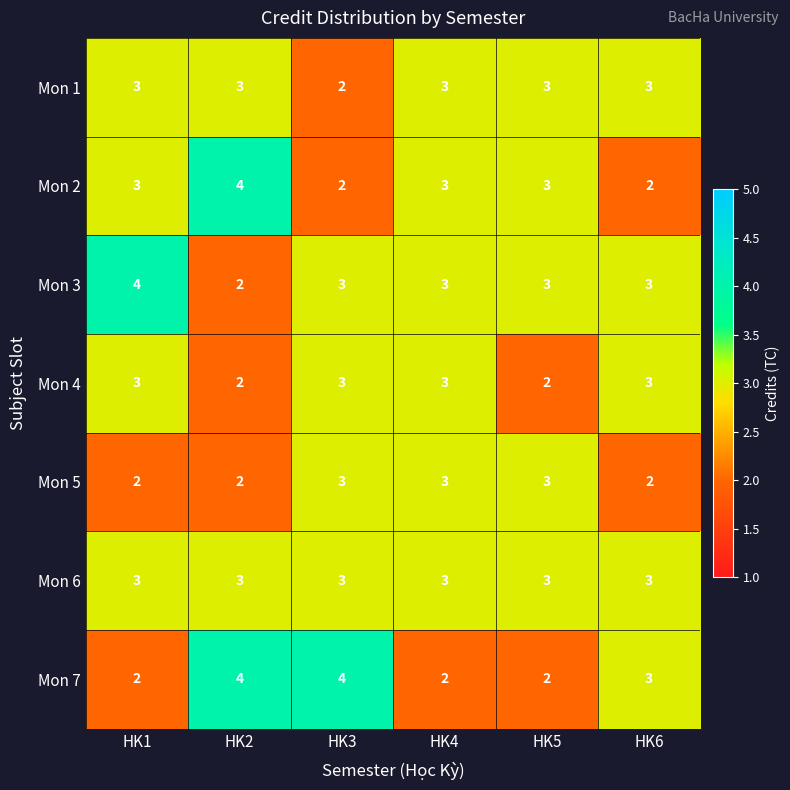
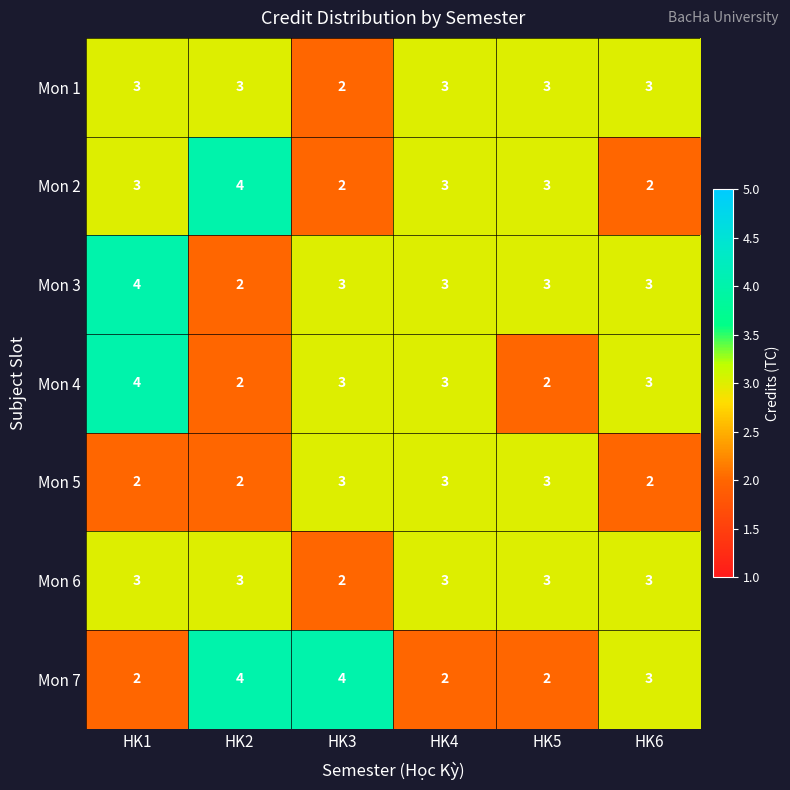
  {
    "Mon 1": {
      "HK1": 3,
      "HK2": 3,
      "HK3": 2,
      "HK4": 3,
      "HK5": 3,
      "HK6": 3
    },
    "Mon 2": {
      "HK1": 3,
      "HK2": 4,
      "HK3": 2,
      "HK4": 3,
      "HK5": 3,
      "HK6": 2
    },
    "Mon 3": {
      "HK1": 4,
      "HK2": 2,
      "HK3": 3,
      "HK4": 3,
      "HK5": 3,
      "HK6": 3
    },
    "Mon 4": {
-     "HK1": 3,
+     "HK1": 4,
      "HK2": 2,
      "HK3": 3,
      "HK4": 3,
      "HK5": 2,
      "HK6": 3
    },
    "Mon 5": {
      "HK1": 2,
      "HK2": 2,
      "HK3": 3,
      "HK4": 3,
      "HK5": 3,
      "HK6": 2
    },
    "Mon 6": {
      "HK1": 3,
      "HK2": 3,
-     "HK3": 3,
+     "HK3": 2,
      "HK4": 3,
      "HK5": 3,
      "HK6": 3
    },
    "Mon 7": {
      "HK1": 2,
      "HK2": 4,
      "HK3": 4,
      "HK4": 2,
      "HK5": 2,
      "HK6": 3
    }
  }
